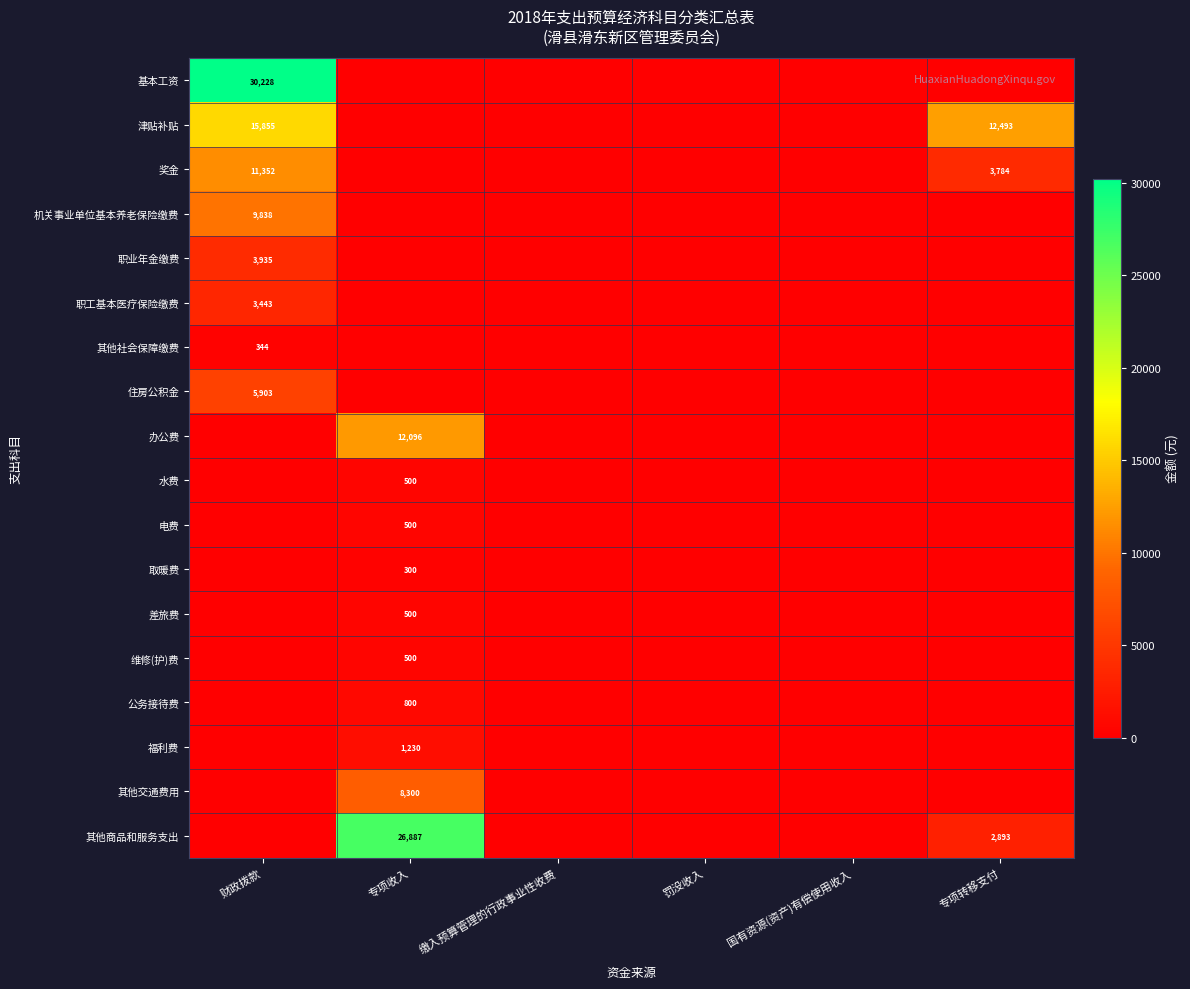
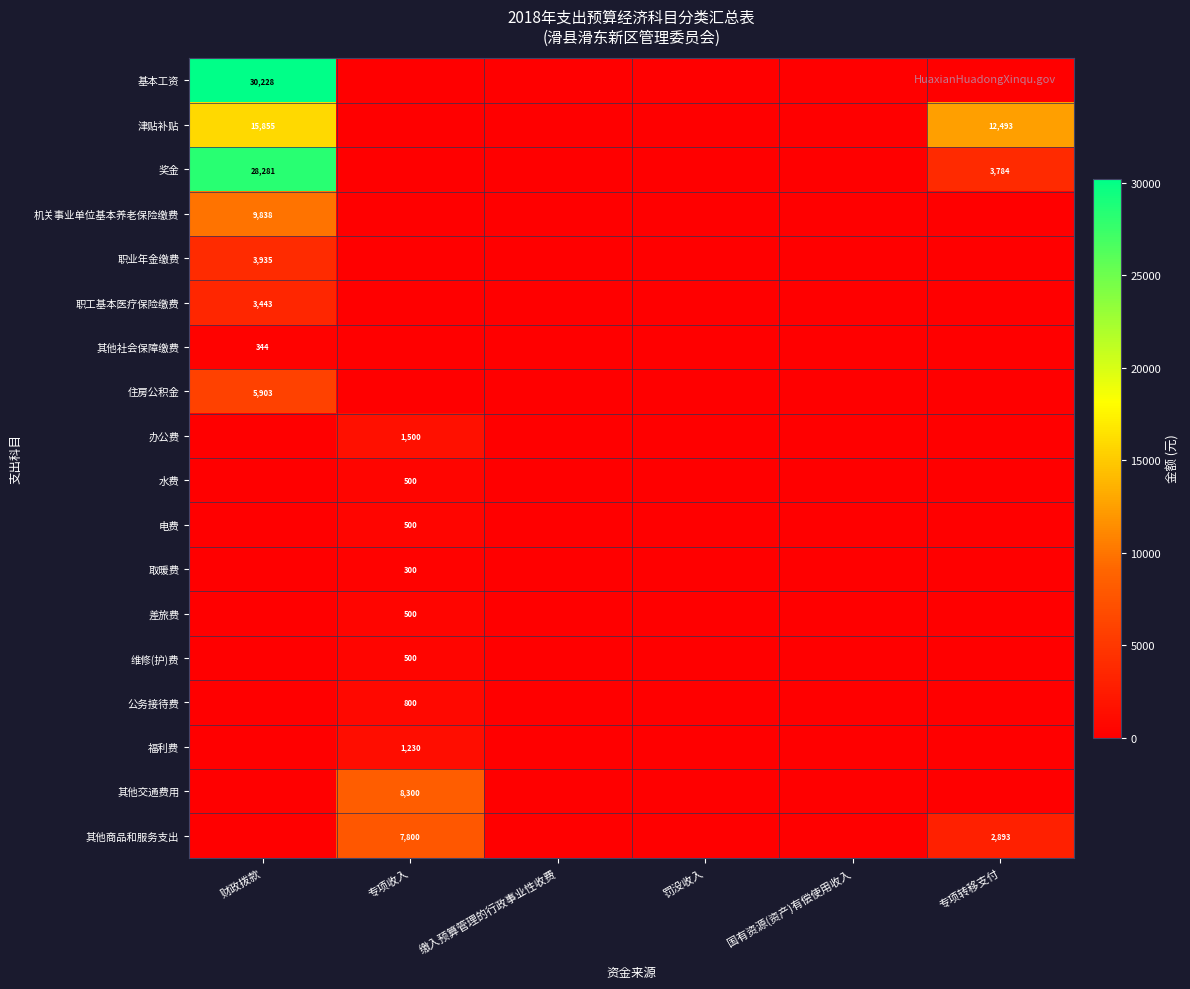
  {
    "基本工资": {
      "财政拨款": "30,228"
    },
    "津贴补贴": {
      "财政拨款": "15,855",
      "专项转移支付": "12,493"
    },
    "奖金": {
-     "财政拨款": "11,352",
+     "财政拨款": "28,281",
      "专项转移支付": "3,784"
    },
    "机关事业单位基本养老保险缴费": {
      "财政拨款": "9,838"
    },
    "职业年金缴费": {
      "财政拨款": "3,935"
    },
    "职工基本医疗保险缴费": {
      "财政拨款": "3,443"
    },
    "其他社会保障缴费": {
      "财政拨款": "344"
    },
    "住房公积金": {
      "财政拨款": "5,903"
    },
    "办公费": {
-     "专项收入": "12,096"
+     "专项收入": "1,500"
    },
    "水费": {
      "专项收入": "500"
    },
    "电费": {
      "专项收入": "500"
    },
    "取暖费": {
      "专项收入": "300"
    },
    "差旅费": {
      "专项收入": "500"
    },
    "维修(护)费": {
      "专项收入": "500"
    },
    "公务接待费": {
      "专项收入": "800"
    },
    "福利费": {
      "专项收入": "1,230"
    },
    "其他交通费用": {
      "专项收入": "8,300"
    },
    "其他商品和服务支出": {
-     "专项收入": "26,887",
+     "专项收入": "7,800",
      "专项转移支付": "2,893"
    }
  }
